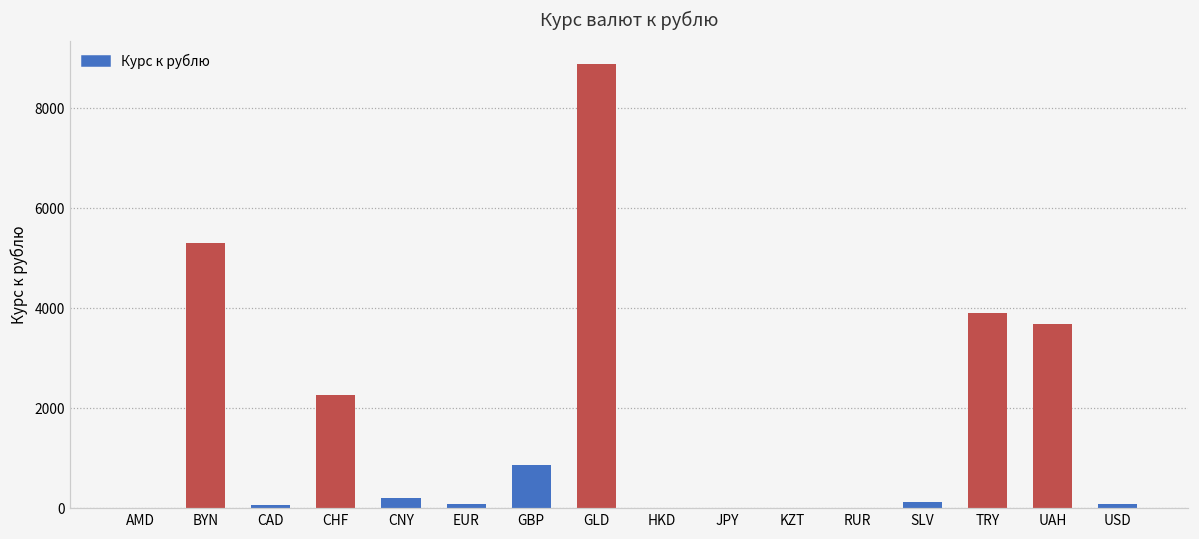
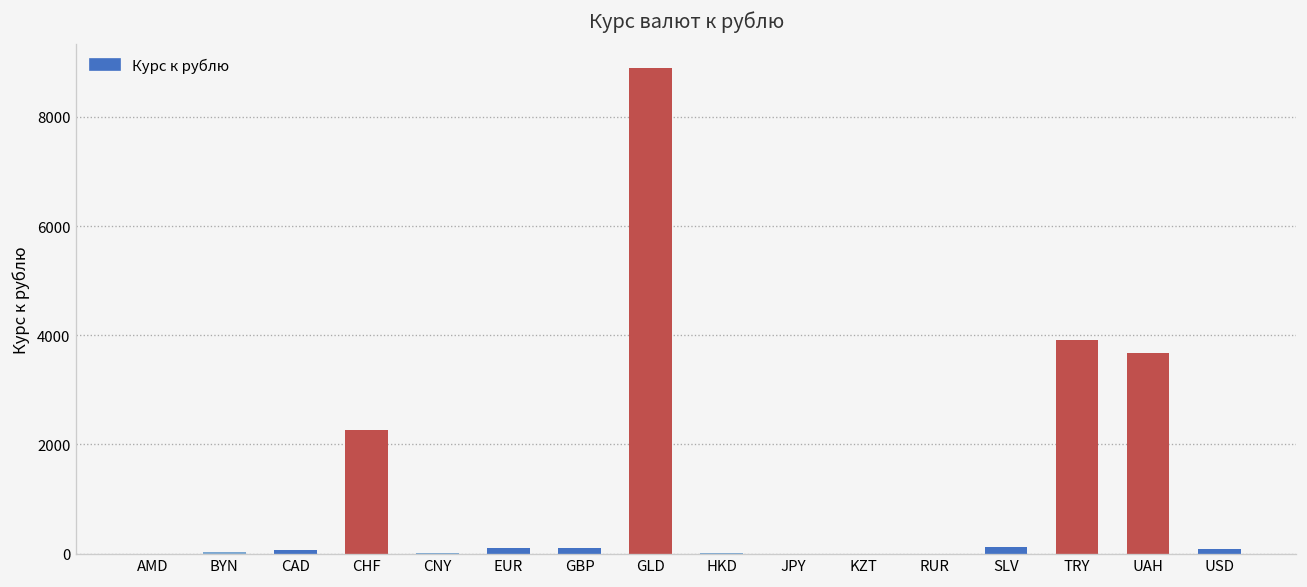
  {
-   "BYN": 5300,
+   "BYN": 0,
    "CAD": 100,
    "CHF": 2300,
-   "CNY": 200,
+   "CNY": 0,
    "EUR": 100,
-   "GBP": 900,
+   "GBP": 100,
    "GLD": 8900,
    "SLV": 100,
    "TRY": 3900,
    "UAH": 3700,
    "USD": 100
  }
